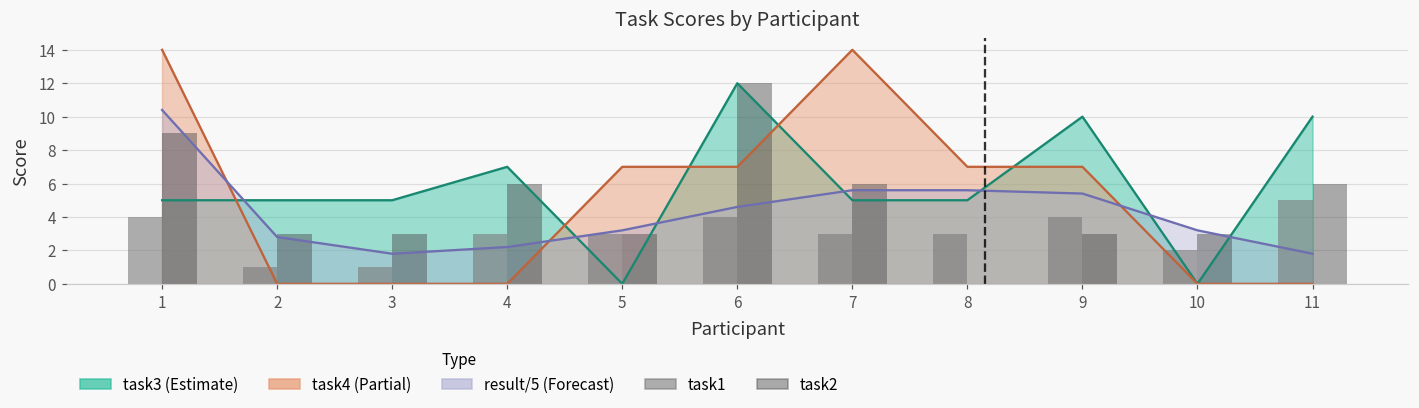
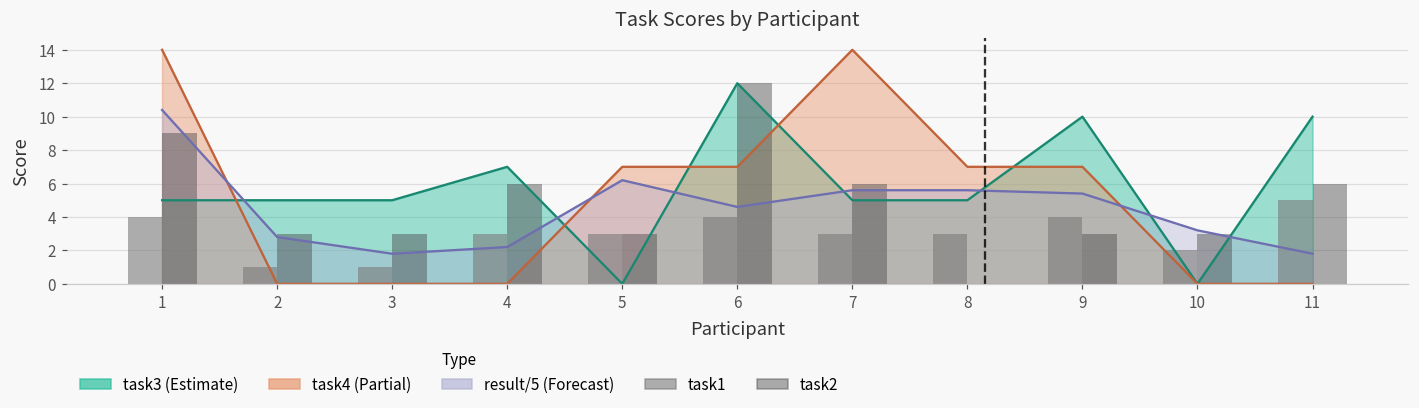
  {
    "task3 (Estimate)": {
      "1": 5.0,
      "2": 5.0,
      "3": 5.0,
      "4": 7.0,
      "5": 0.0,
      "6": 12.0,
      "7": 5.0,
      "8": 5.0,
      "9": 10.0,
      "11": 10.0
    },
    "result/5 (Forecast)": {
      "1": 10.4,
      "2": 2.8,
      "3": 1.8,
      "4": 2.2,
-     "5": 3.2,
+     "5": 6.2,
      "6": 4.6,
      "7": 5.6,
      "8": 5.6,
      "9": 5.4,
      "10": 3.2,
      "11": 1.8
    }
  }
